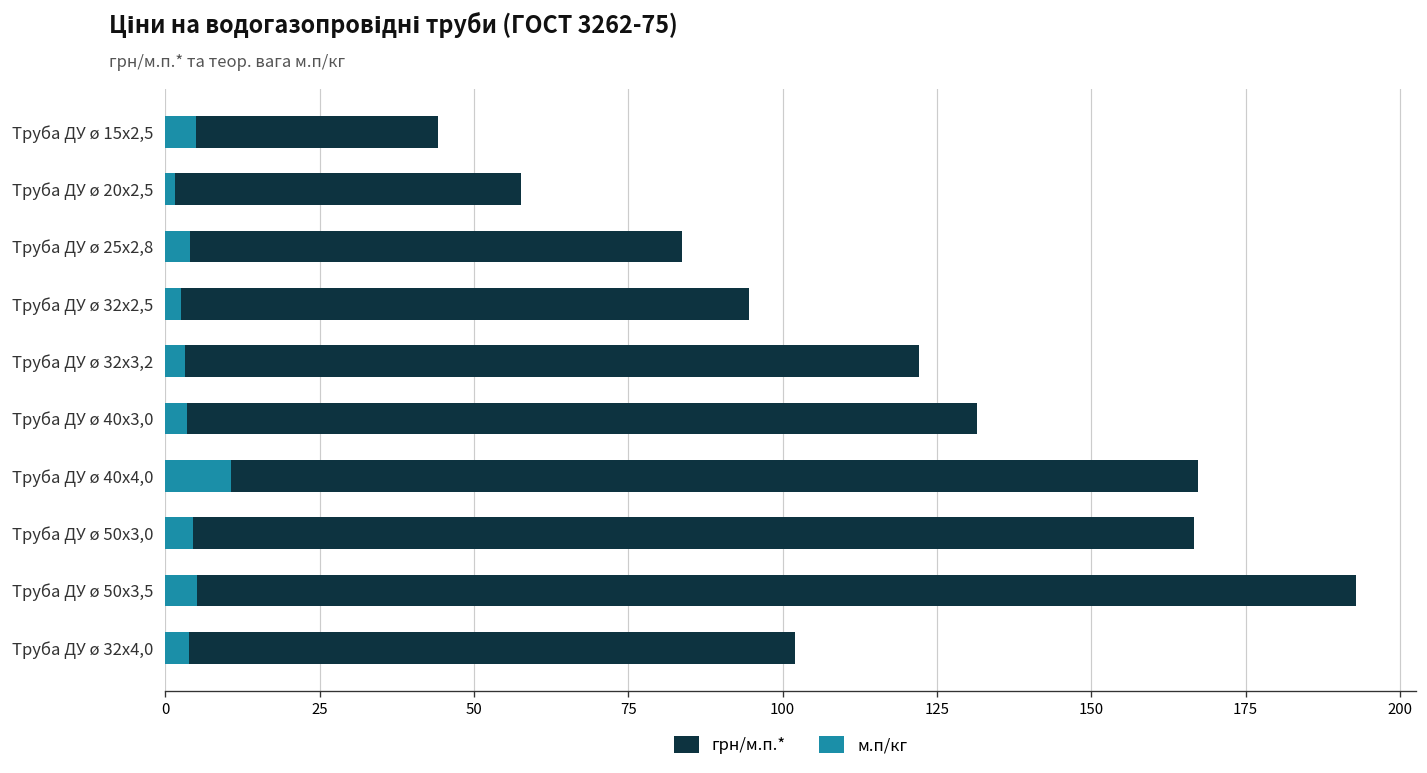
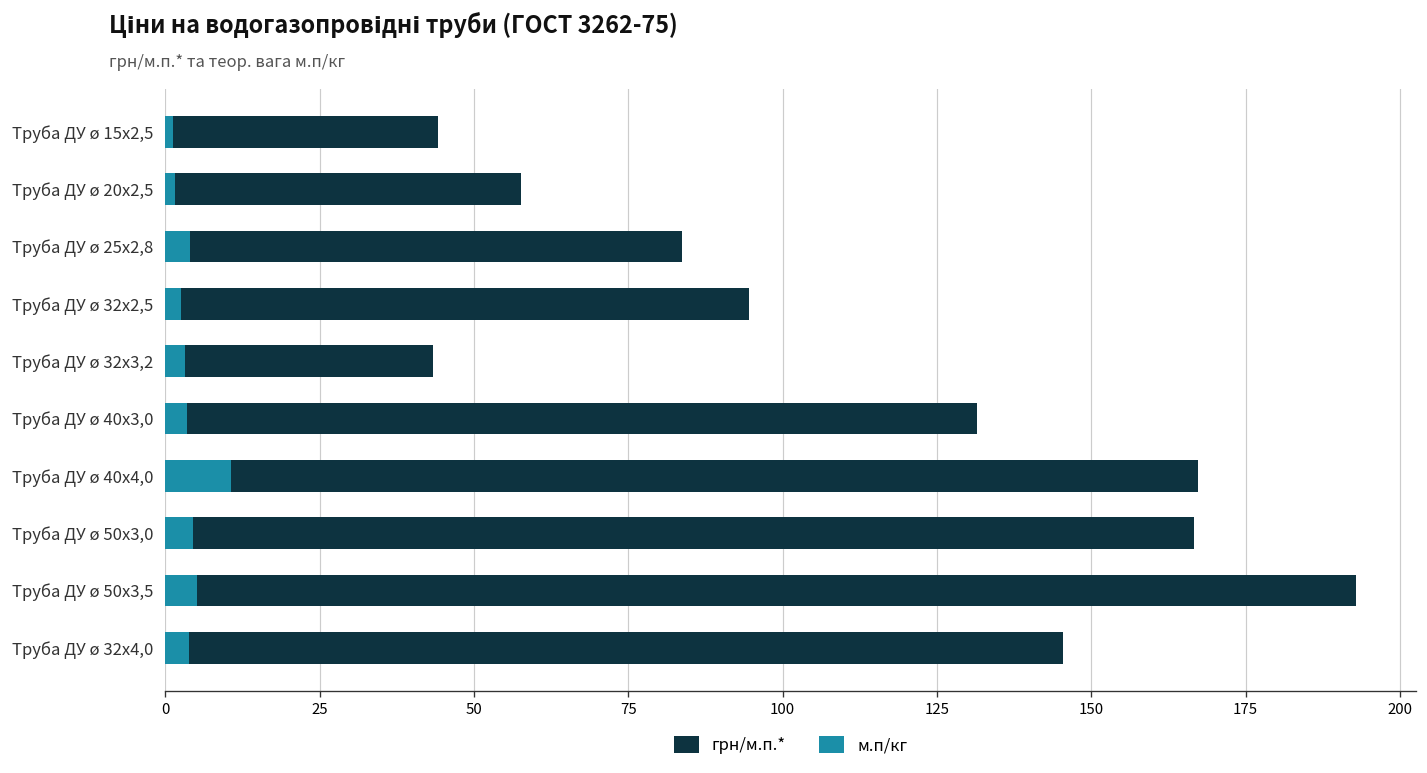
  {
    "грн/м.п.*": {
      "Труба ДУ ø 15х2,5": 44,
      "Труба ДУ ø 20х2,5": 58,
      "Труба ДУ ø 25х2,8": 84,
      "Труба ДУ ø 32х2,5": 95,
-     "Труба ДУ ø 32х3,2": 122,
+     "Труба ДУ ø 32х3,2": 43,
      "Труба ДУ ø 40х3,0": 132,
      "Труба ДУ ø 40х4,0": 167,
      "Труба ДУ ø 50х3,0": 167,
      "Труба ДУ ø 50х3,5": 193,
-     "Труба ДУ ø 32х4,0": 102
+     "Труба ДУ ø 32х4,0": 145
    },
    "м.п/кг": {
-     "Труба ДУ ø 15х2,5": 5
+     "Труба ДУ ø 15х2,5": 1
    }
  }
